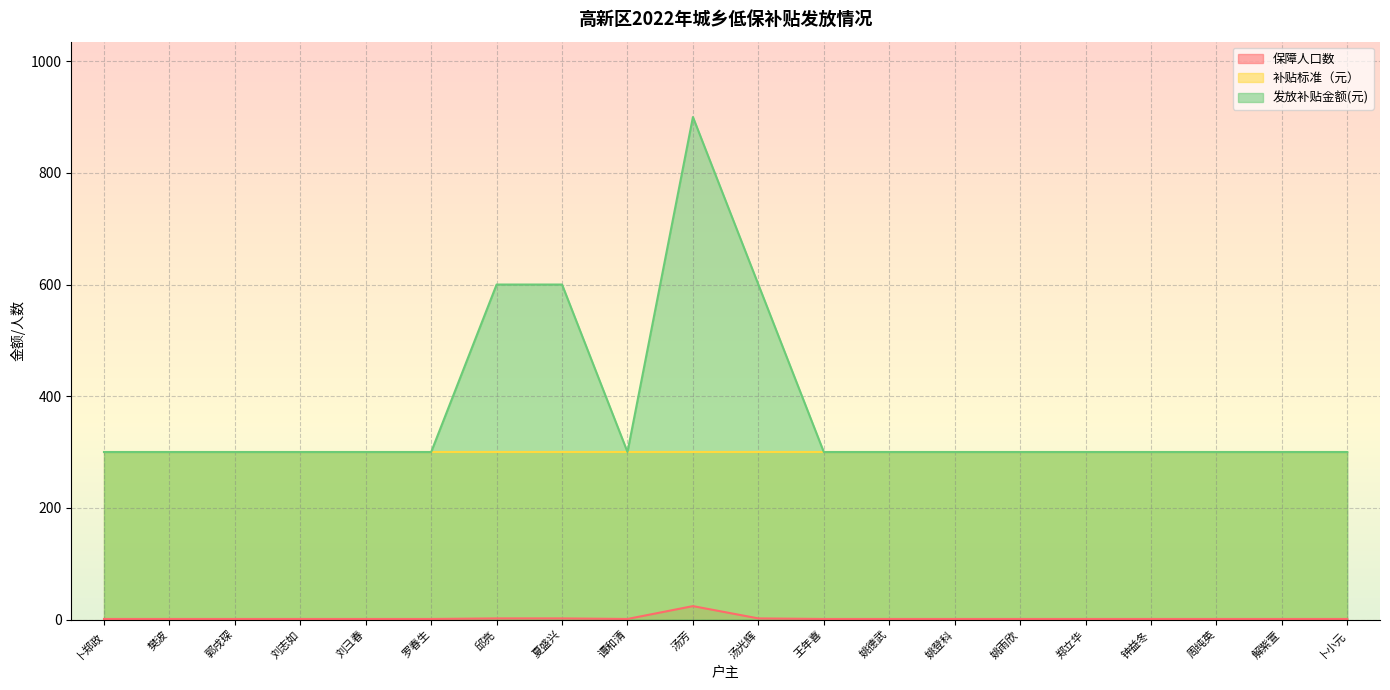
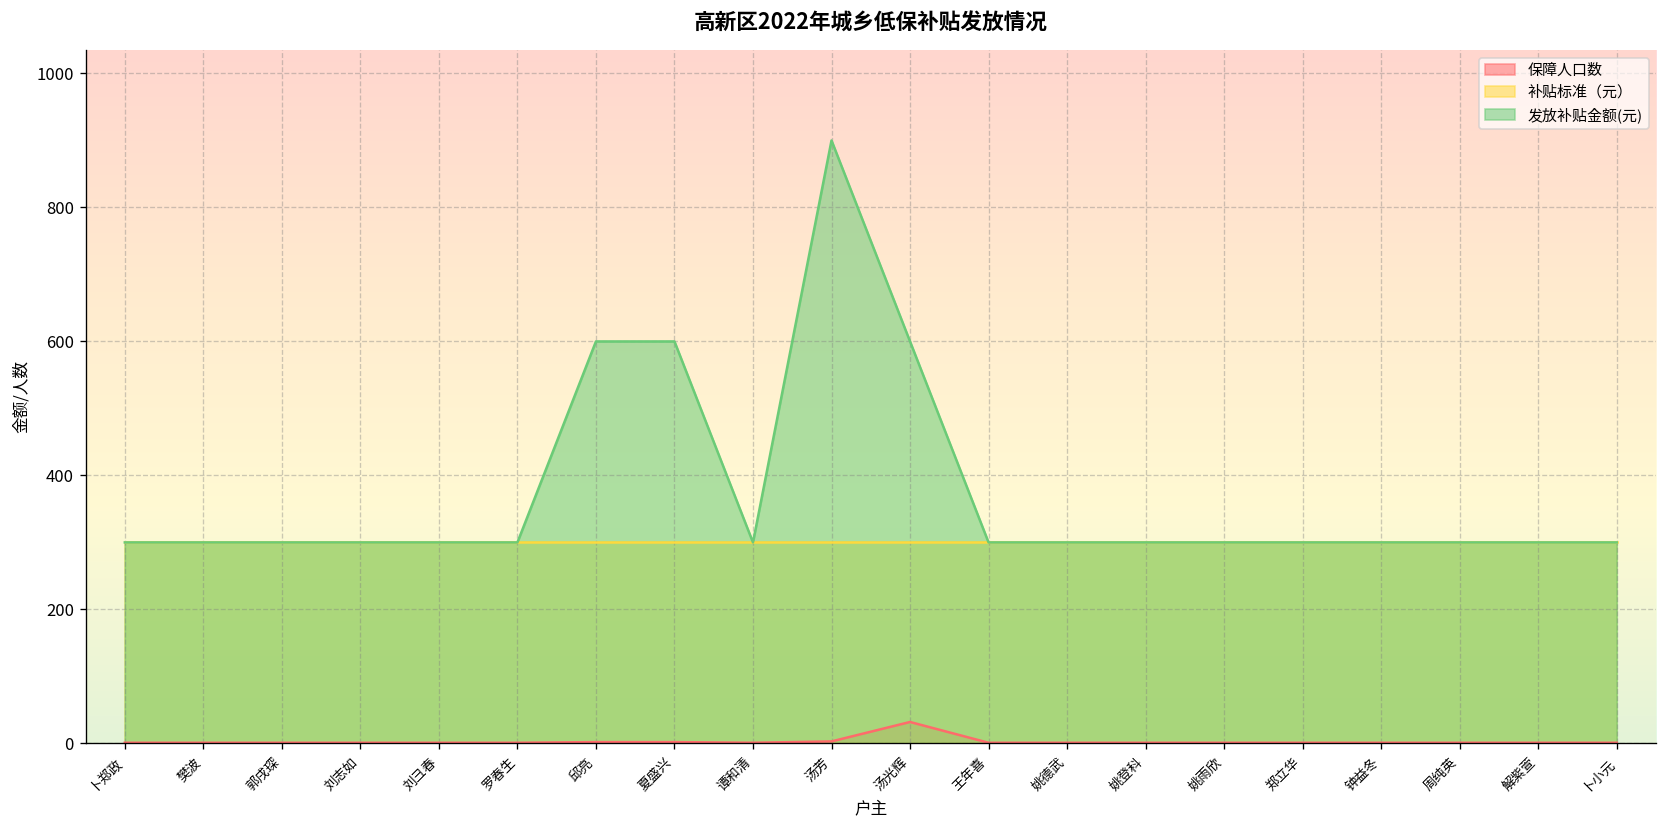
  {
    "保障人口数": {
      "卜郑政": 0,
      "樊波": 0,
      "郭戌琛": 0,
      "刘志如": 0,
      "刘彐春": 0,
      "罗春生": 0,
      "邱亮": 0,
      "夏盛兴": 0,
      "谭和清": 0,
-     "汤芳": 20,
-     "汤光辉": 0,
+     "汤芳": 0,
+     "汤光辉": 30,
      "王年喜": 0,
      "姚德武": 0,
      "姚登科": 0,
      "姚雨欣": 0,
      "郑立华": 0,
      "钟益冬": 0,
      "周纯英": 0,
      "解紫萱": 0,
      "卜小元": 0
    },
    "补贴标准（元）": {
      "邱亮": 300,
      "夏盛兴": 300,
      "汤芳": 300,
      "汤光辉": 300
    },
    "发放补贴金额(元)": {
      "邱亮": 600,
      "夏盛兴": 600,
      "汤芳": 900,
      "汤光辉": 600
    }
  }
